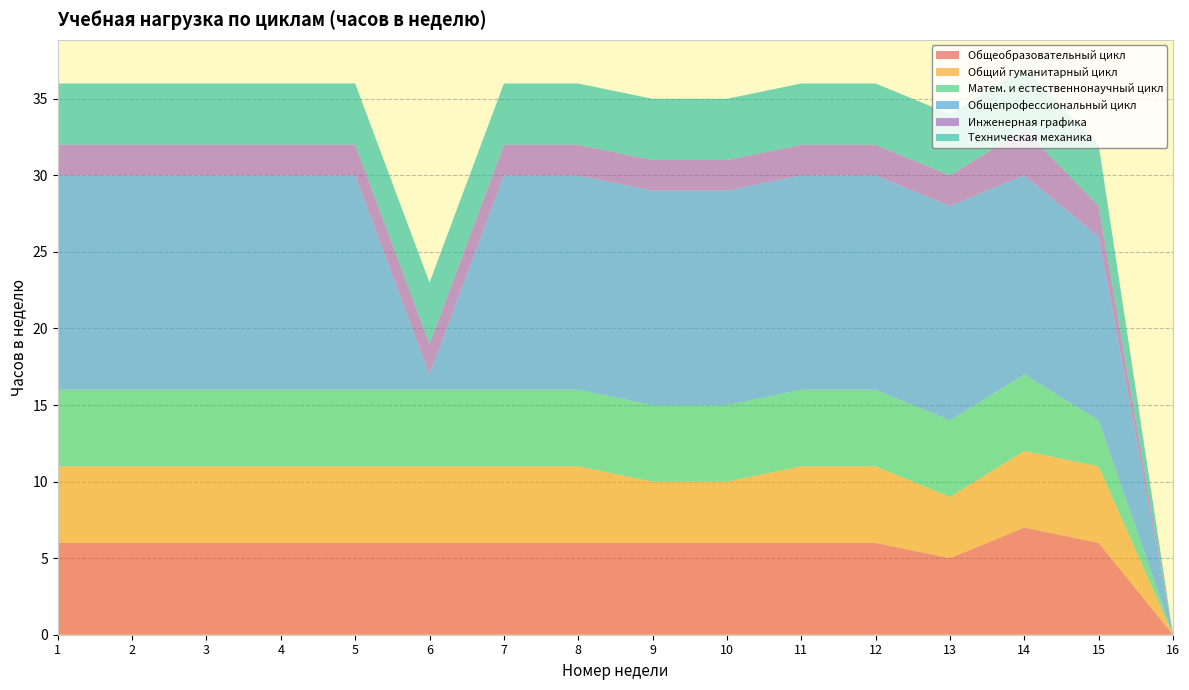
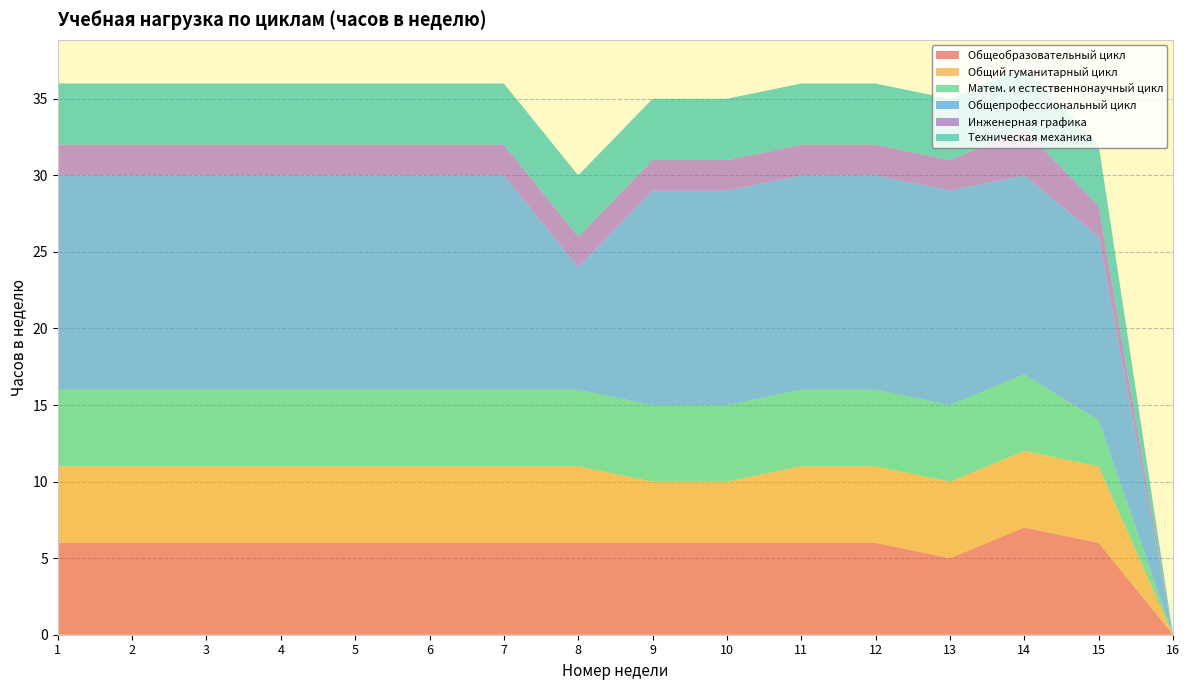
  {
    "Общеобразовательный цикл": {
      "1": 6,
      "2": 6,
      "3": 6,
      "4": 6,
      "5": 6,
      "6": 6,
      "7": 6,
      "8": 6,
      "9": 6,
      "10": 6,
      "11": 6,
      "12": 6,
      "13": 5,
      "14": 7,
      "15": 6
    },
    "Общий гуманитарный цикл": {
      "1": 5,
      "2": 5,
      "3": 5,
      "4": 5,
      "5": 5,
      "6": 5,
      "7": 5,
      "8": 5,
      "9": 4,
      "10": 4,
      "11": 5,
      "12": 5,
-     "13": 4,
+     "13": 5,
      "14": 5,
      "15": 5
    },
    "Общепрофессиональный цикл": {
      "1": 14,
      "2": 14,
      "3": 14,
      "4": 14,
      "5": 14,
-     "6": 1,
+     "6": 14,
      "7": 14,
-     "8": 14,
+     "8": 8,
      "9": 14,
      "10": 14,
      "11": 14,
      "12": 14,
      "13": 14,
      "14": 13,
      "15": 12
    },
    "Инженерная графика": {
      "1": 2,
      "2": 2,
      "3": 2,
      "4": 2,
      "5": 2,
      "6": 2,
      "7": 2,
      "8": 2,
      "9": 2,
      "10": 2,
      "11": 2,
      "12": 2,
      "13": 2,
      "15": 2
    }
  }
